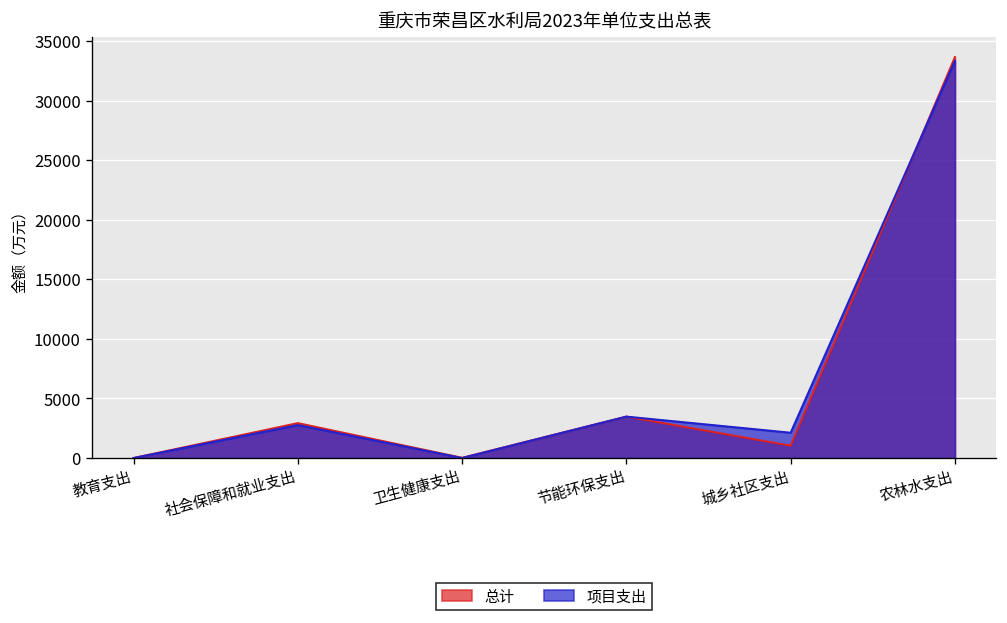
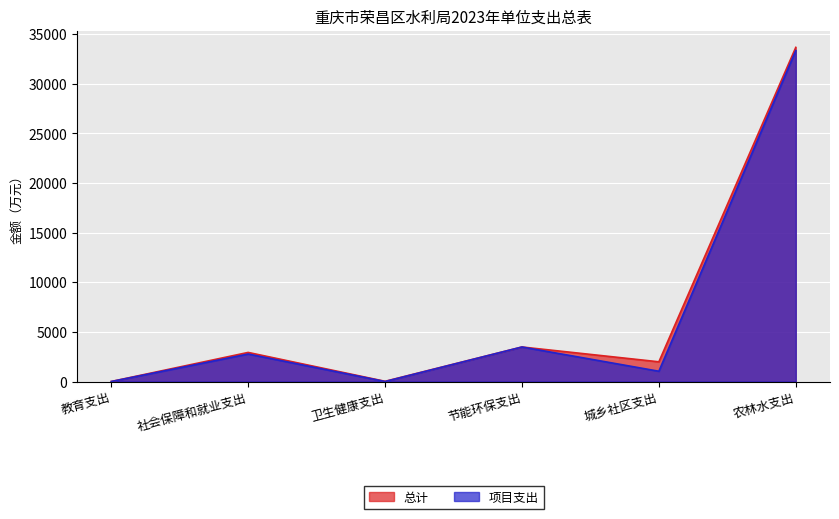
  {
    "总计": {
-     "城乡社区支出": 1000,
+     "城乡社区支出": 2000,
      "农林水支出": 34000
    },
    "项目支出": {
-     "城乡社区支出": 2000,
+     "城乡社区支出": 1000,
      "农林水支出": 33000
    }
  }
